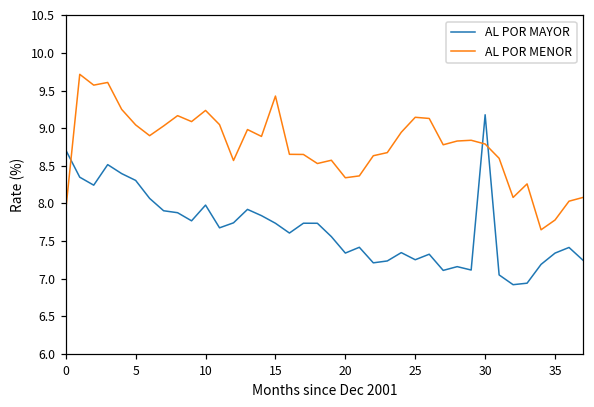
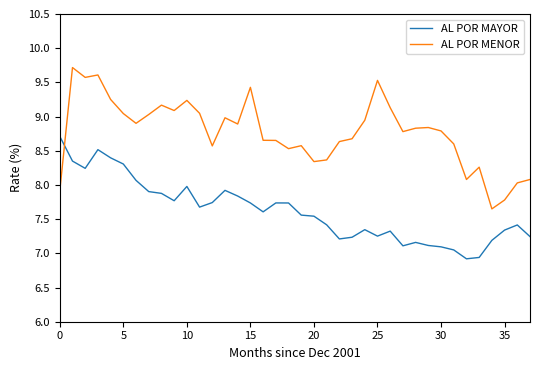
  {
    "AL POR MAYOR": {
      "0": 8.7,
      "5": 8.3,
      "10": 8.0,
      "15": 7.7,
-     "20": 7.3,
+     "20": 7.5,
      "25": 7.3,
-     "30": 9.2,
+     "30": 7.1,
      "35": 7.3
    },
    "AL POR MENOR": {
      "0": 7.9,
      "5": 9.0,
      "10": 9.2,
      "15": 9.4,
      "20": 8.3,
-     "25": 9.1,
+     "25": 9.5,
      "30": 8.8,
      "35": 7.8
    }
  }
